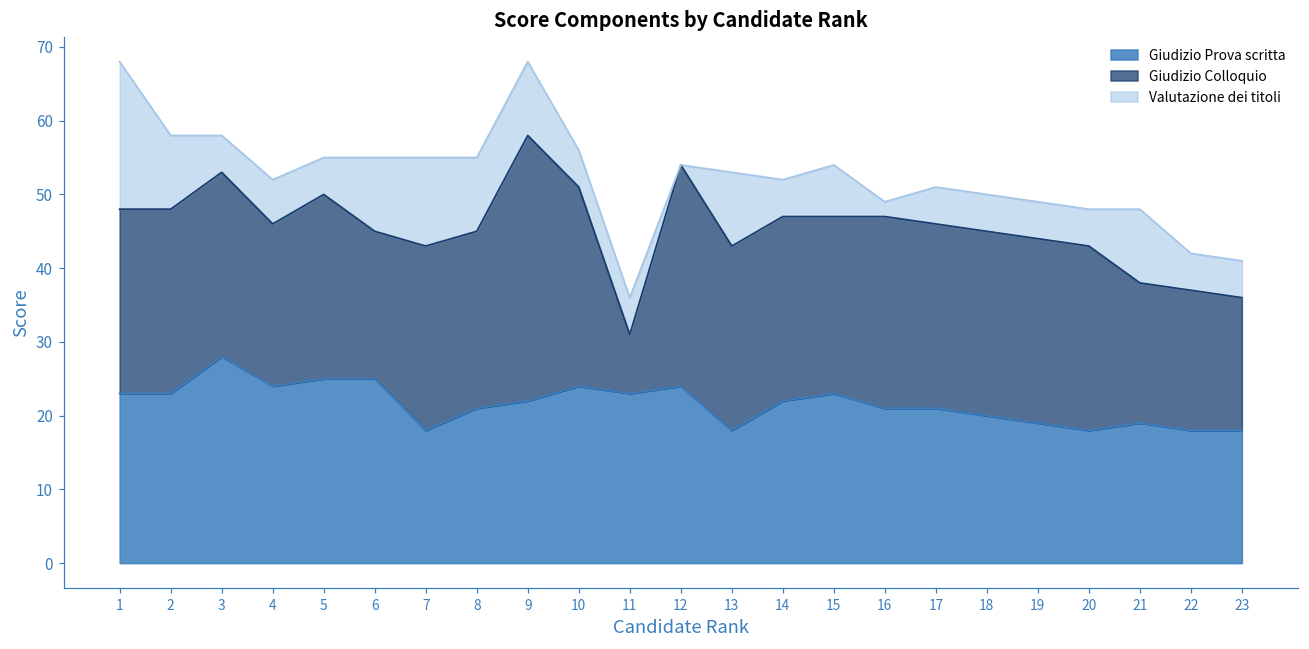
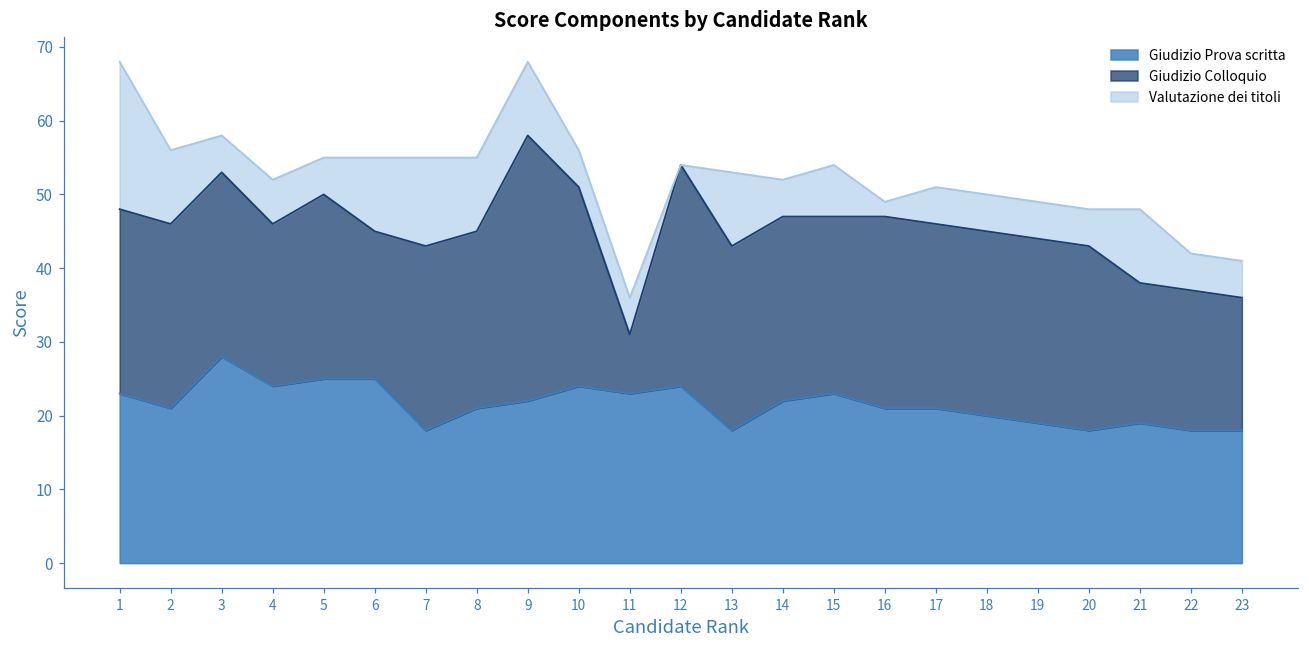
  {
    "Giudizio Prova scritta": {
      "1": 23,
-     "2": 23,
+     "2": 21,
      "3": 28,
      "4": 24,
      "5": 25,
      "6": 25,
      "7": 18,
      "8": 21,
      "9": 22,
      "10": 24,
      "11": 23,
      "12": 24,
      "13": 18,
      "14": 22,
      "15": 23,
      "16": 21,
      "17": 21,
      "18": 20,
      "19": 19,
      "20": 18,
      "21": 19,
      "22": 18,
      "23": 18
    },
    "Giudizio Colloquio": {
      "1": 25,
      "2": 25,
      "3": 25,
      "4": 22,
      "5": 25,
      "6": 20,
      "7": 25,
      "8": 24,
      "9": 36,
      "10": 27,
      "11": 8,
      "13": 25,
      "14": 25,
      "15": 24,
      "16": 26,
      "17": 25,
      "18": 25,
      "19": 25,
      "20": 25,
      "21": 19,
      "22": 19,
      "23": 18
    },
    "Valutazione dei titoli": {
      "1": 20,
      "2": 10,
      "3": 5,
      "4": 6,
      "5": 5,
      "6": 10,
      "7": 12,
      "8": 10,
      "9": 10,
      "10": 5,
      "11": 5,
      "13": 10,
      "14": 5,
      "15": 7,
      "16": 2,
      "17": 5,
      "18": 5,
      "19": 5,
      "20": 5,
      "21": 10,
      "22": 5,
      "23": 5
    }
  }
